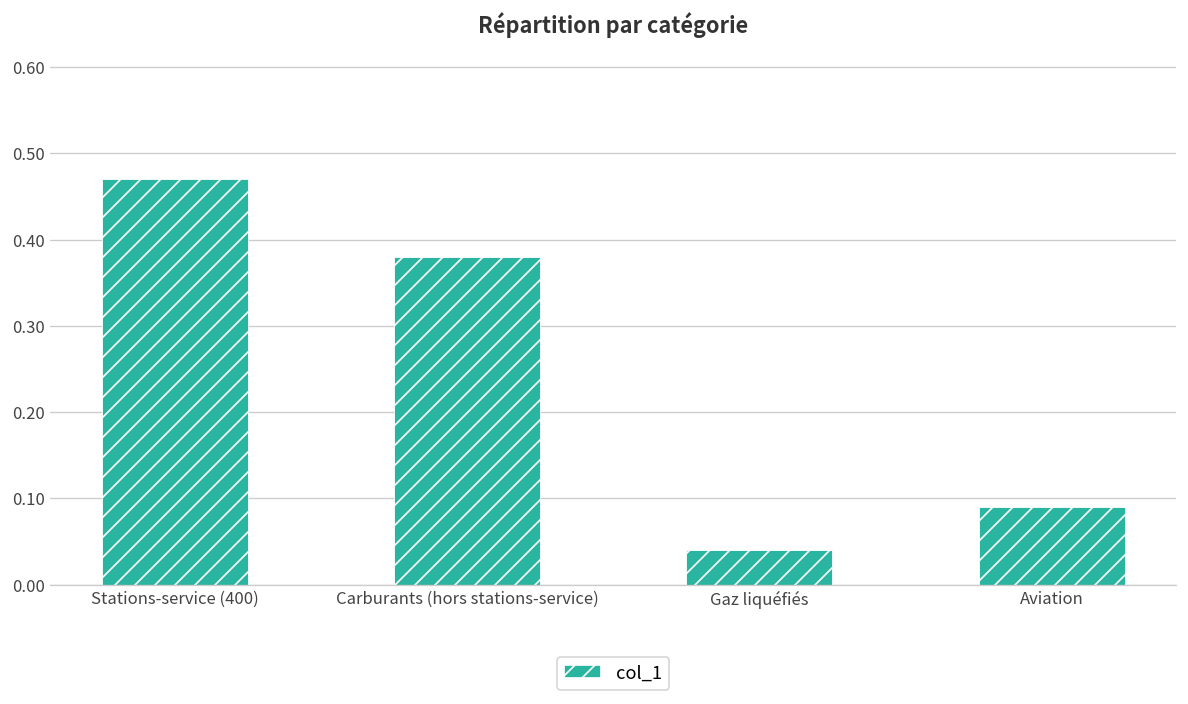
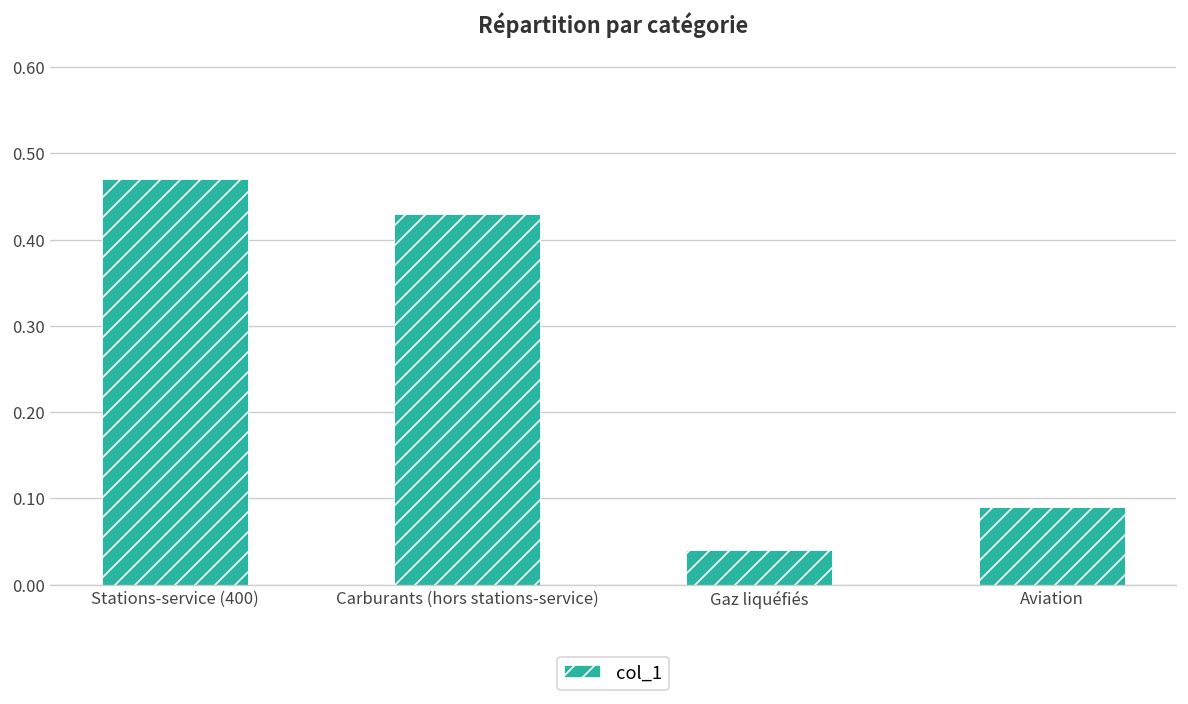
  {
    "Stations-service (400)": 0.47,
-   "Carburants (hors stations-service)": 0.38,
+   "Carburants (hors stations-service)": 0.43,
    "Gaz liquéfiés": 0.04,
    "Aviation": 0.09
  }
